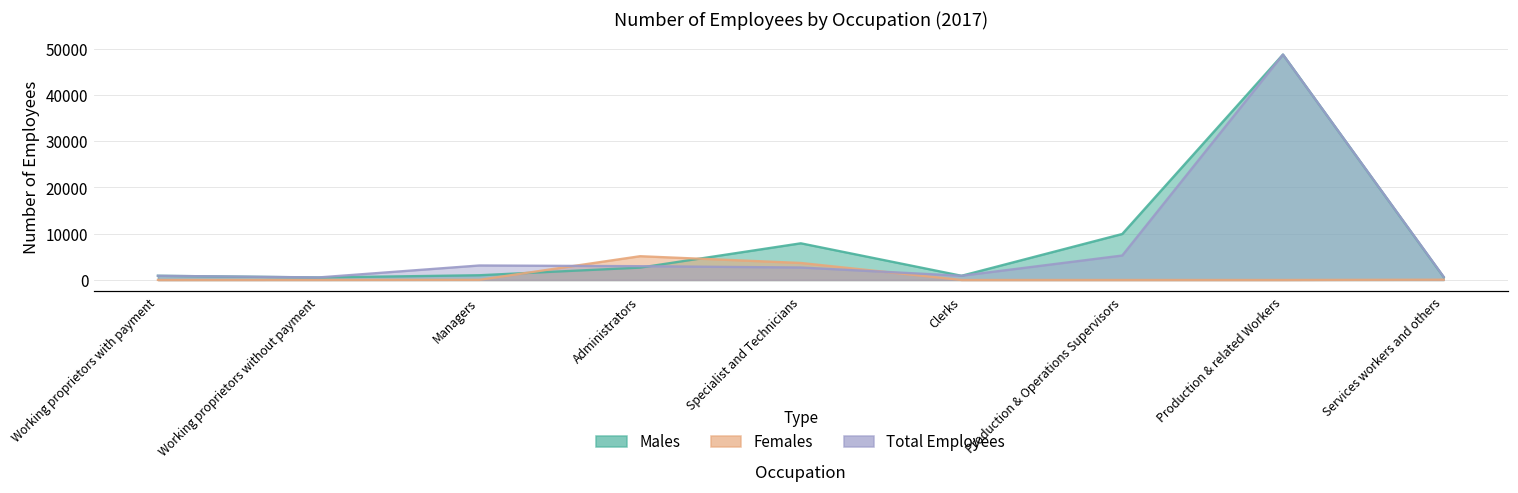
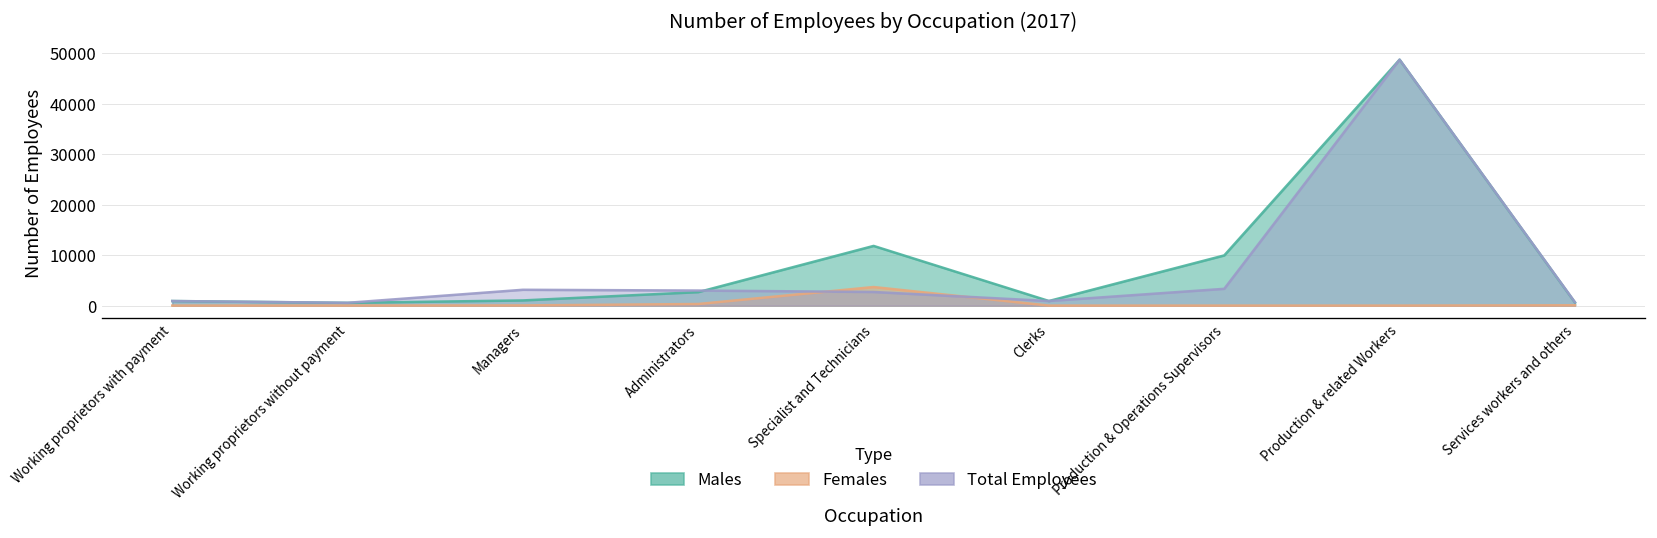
  {
    "Males": {
      "Managers": 1000,
-     "Specialist and Technicians": 8000,
+     "Specialist and Technicians": 12000,
      "Production & Operations Supervisors": 10000
    },
    "Females": {
      "Working proprietors with payment": 0,
      "Managers": 0,
-     "Administrators": 5000,
+     "Administrators": 0,
      "Specialist and Technicians": 4000,
      "Clerks": 0,
      "Production & Operations Supervisors": 0,
      "Production & related Workers": 0
    },
    "Total Employees": {
      "Managers": 3000,
      "Specialist and Technicians": 3000,
-     "Production & Operations Supervisors": 5000
+     "Production & Operations Supervisors": 3000
    }
  }
